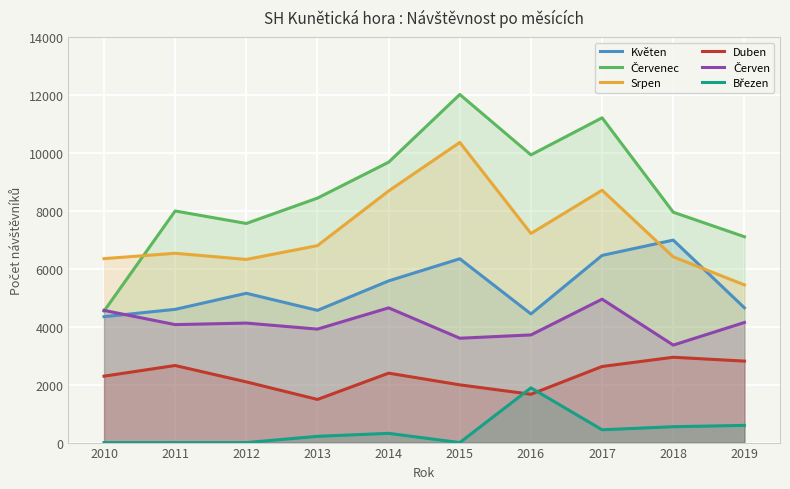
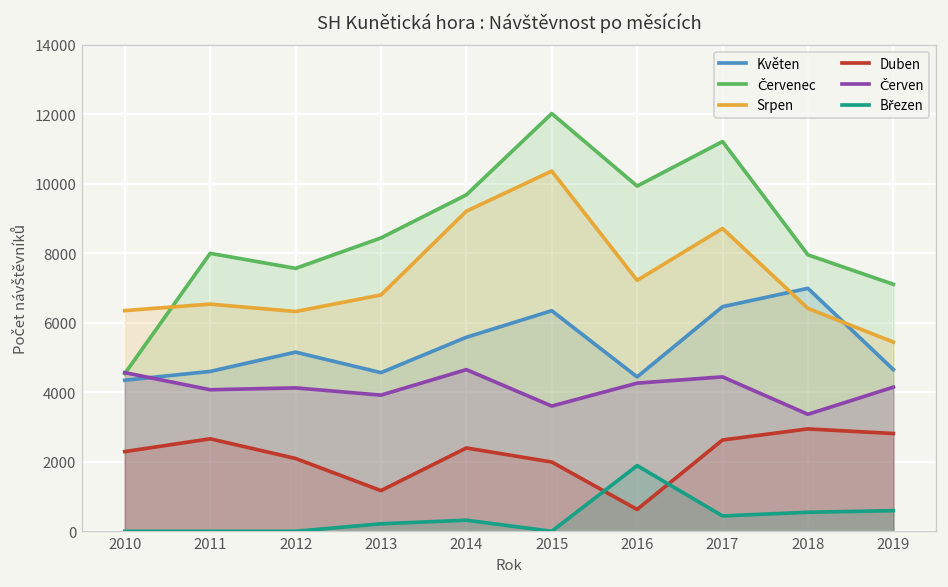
  {
    "Květen": {
      "2010": 4300,
      "2011": 4600,
      "2012": 5200,
      "2013": 4600,
      "2014": 5600,
      "2015": 6300,
      "2016": 4400,
      "2017": 6500,
      "2018": 7000,
      "2019": 4700
    },
    "Červenec": {
      "2011": 8000,
      "2012": 7600,
      "2013": 8400,
      "2014": 9700,
      "2015": 12000,
      "2016": 9900,
      "2017": 11200,
      "2018": 8000,
      "2019": 7100
    },
    "Srpen": {
      "2010": 6400,
      "2011": 6500,
      "2012": 6300,
      "2013": 6800,
-     "2014": 8700,
+     "2014": 9200,
      "2015": 10400,
      "2016": 7200,
      "2017": 8700,
      "2018": 6400,
      "2019": 5400
    },
    "Duben": {
      "2010": 2300,
      "2011": 2700,
      "2012": 2100,
-     "2013": 1500,
+     "2013": 1200,
      "2014": 2400,
      "2015": 2000,
-     "2016": 1700,
+     "2016": 600,
      "2017": 2600,
      "2018": 2900,
      "2019": 2800
    },
    "Červen": {
      "2011": 4100,
      "2012": 4100,
      "2013": 3900,
      "2014": 4700,
      "2015": 3600,
-     "2016": 3700,
-     "2017": 5000,
+     "2016": 4300,
+     "2017": 4400,
      "2018": 3400,
      "2019": 4100
    },
    "Březen": {
      "2010": 0,
      "2011": 0,
      "2012": 0,
      "2013": 200,
      "2014": 300,
      "2015": 0,
      "2016": 1900,
      "2017": 400,
      "2018": 500,
      "2019": 600
    }
  }
